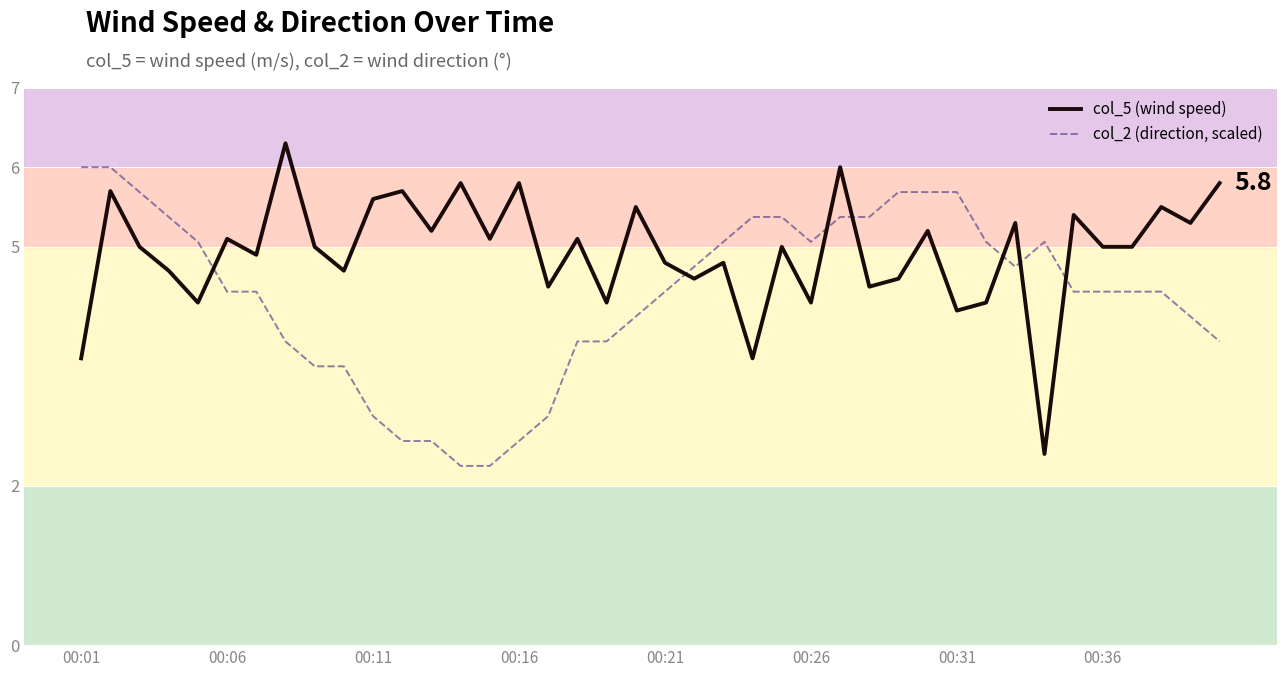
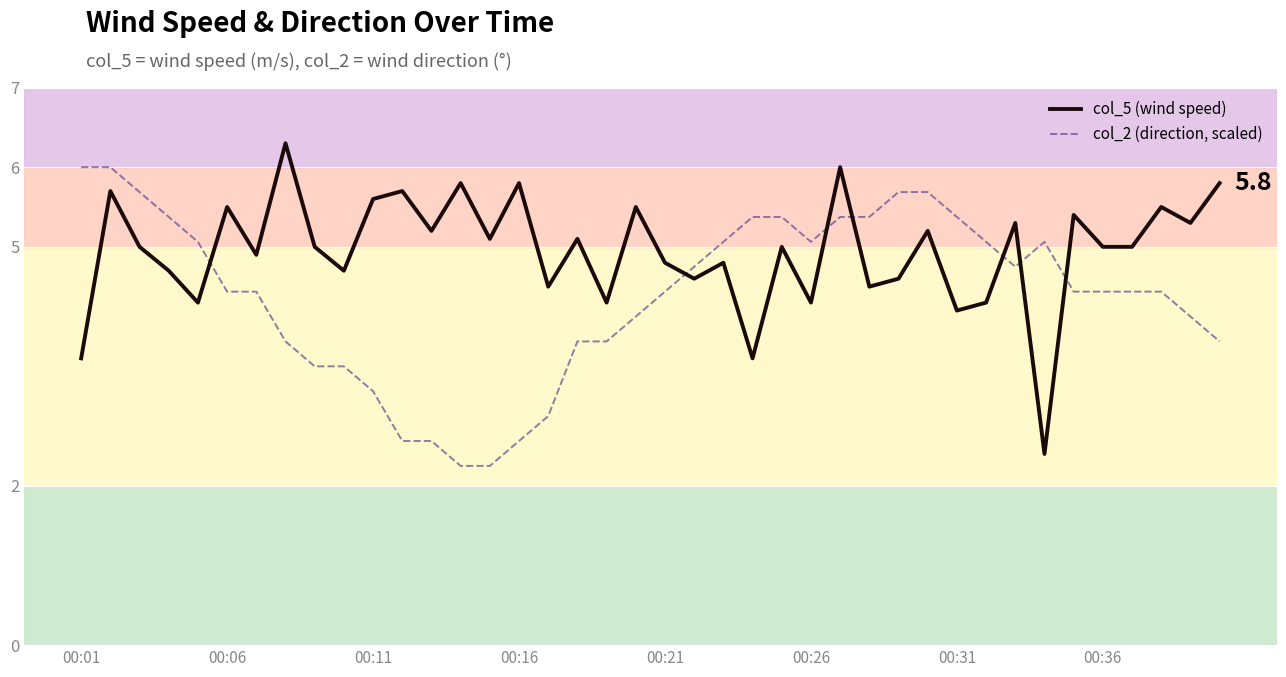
  {
    "col_5 (wind speed)": {
      "00:01": 3.6,
-     "00:06": 5.1,
+     "00:06": 5.5,
      "00:11": 5.6,
      "00:16": 5.8,
      "00:21": 4.8,
      "00:26": 4.3,
      "00:31": 4.2,
      "00:36": 5.0
    },
    "col_2 (direction, scaled)": {
      "00:01": 6.0,
      "00:06": 4.4,
-     "00:11": 2.9,
+     "00:11": 3.2,
      "00:16": 2.6,
      "00:21": 4.4,
      "00:26": 5.1,
-     "00:31": 5.7,
+     "00:31": 5.4,
      "00:36": 4.4
    }
  }
